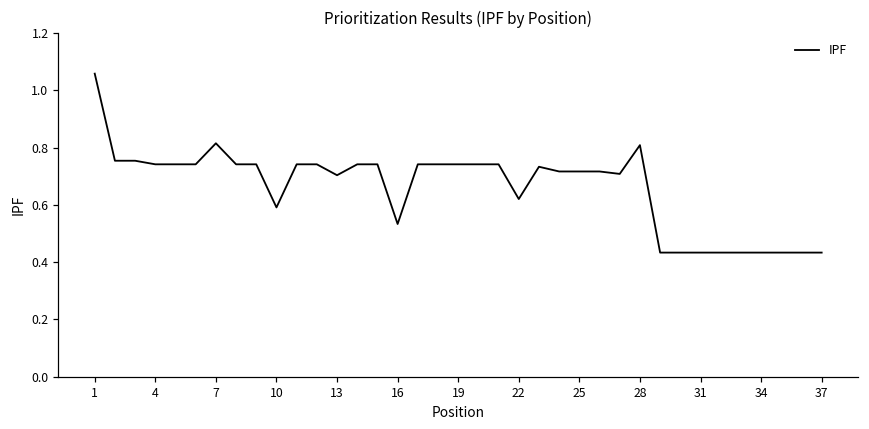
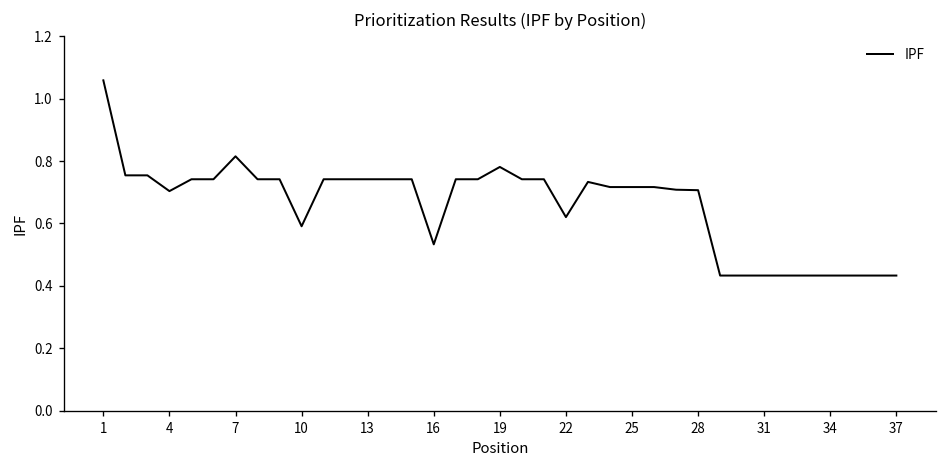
  {
    "1": 1.06,
-   "4": 0.74,
+   "4": 0.70,
    "7": 0.82,
    "10": 0.59,
-   "13": 0.70,
+   "13": 0.74,
    "16": 0.53,
-   "19": 0.74,
+   "19": 0.78,
    "22": 0.62,
    "25": 0.72,
-   "28": 0.81,
+   "28": 0.71,
    "31": 0.43,
    "34": 0.43,
    "37": 0.43
  }
